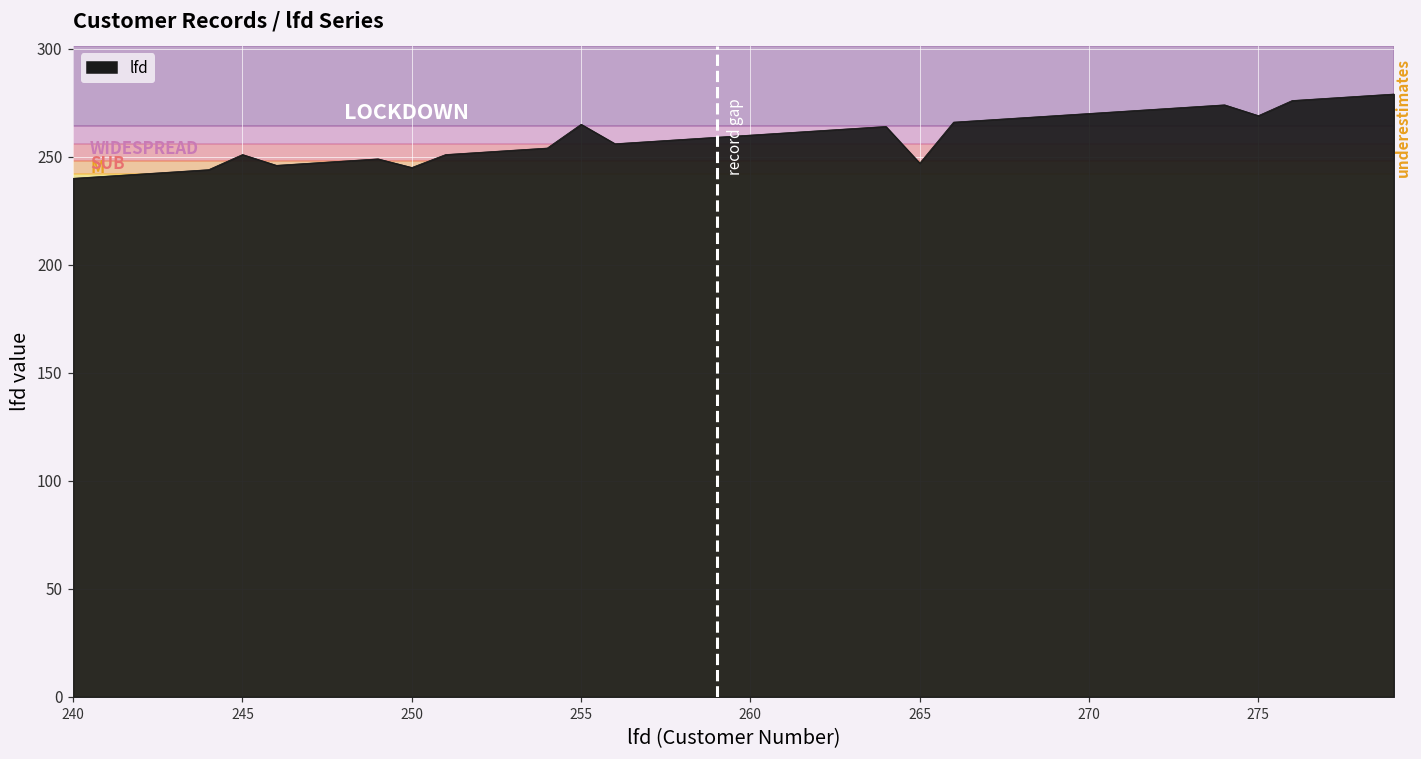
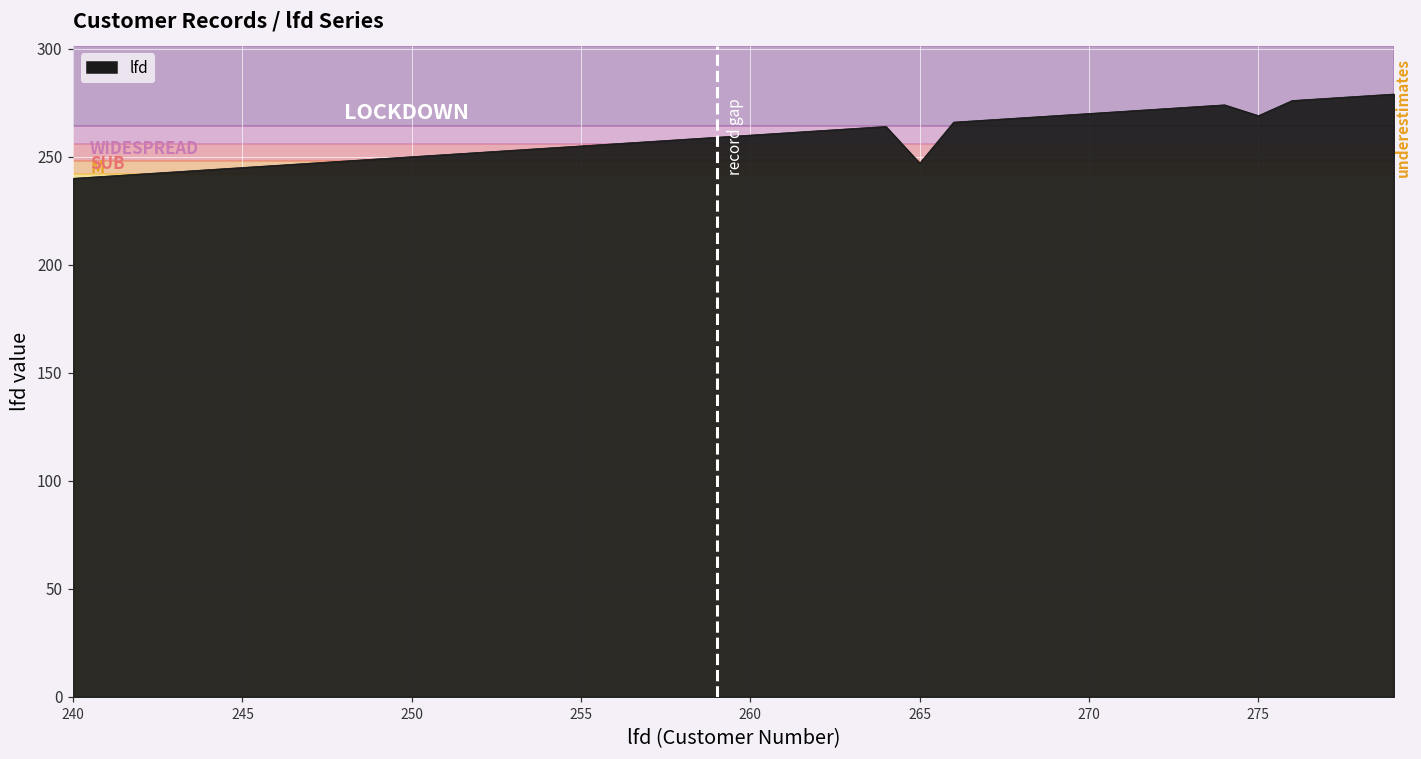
  {
    "240": 240,
-   "245": 251,
-   "250": 245,
-   "255": 265,
+   "245": 245,
+   "250": 250,
+   "255": 255,
    "260": 260,
    "265": 247,
    "270": 270,
    "275": 269
  }
